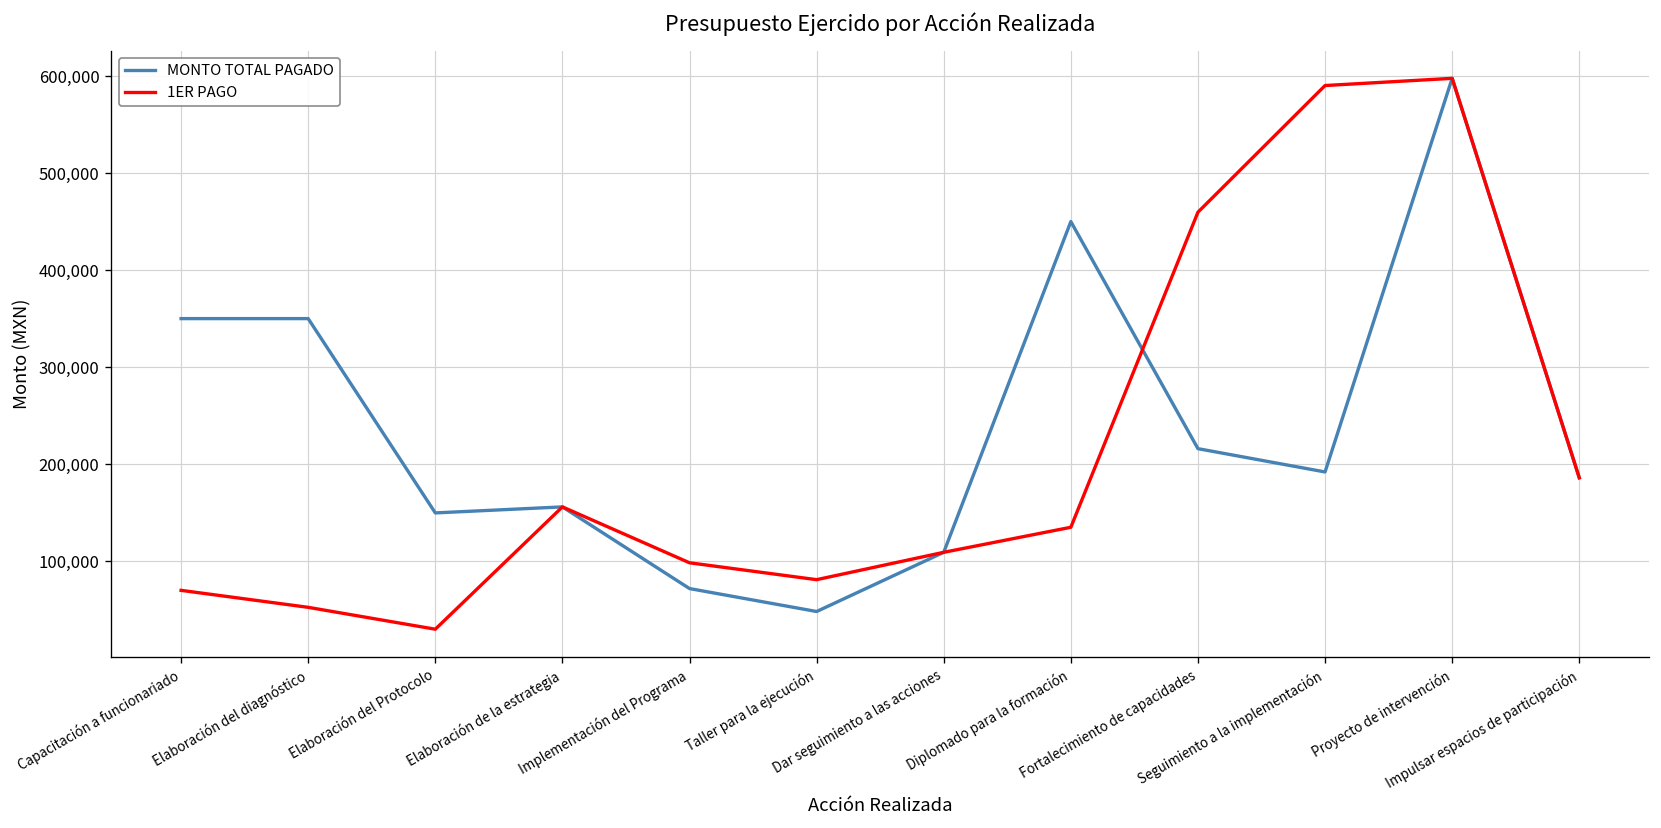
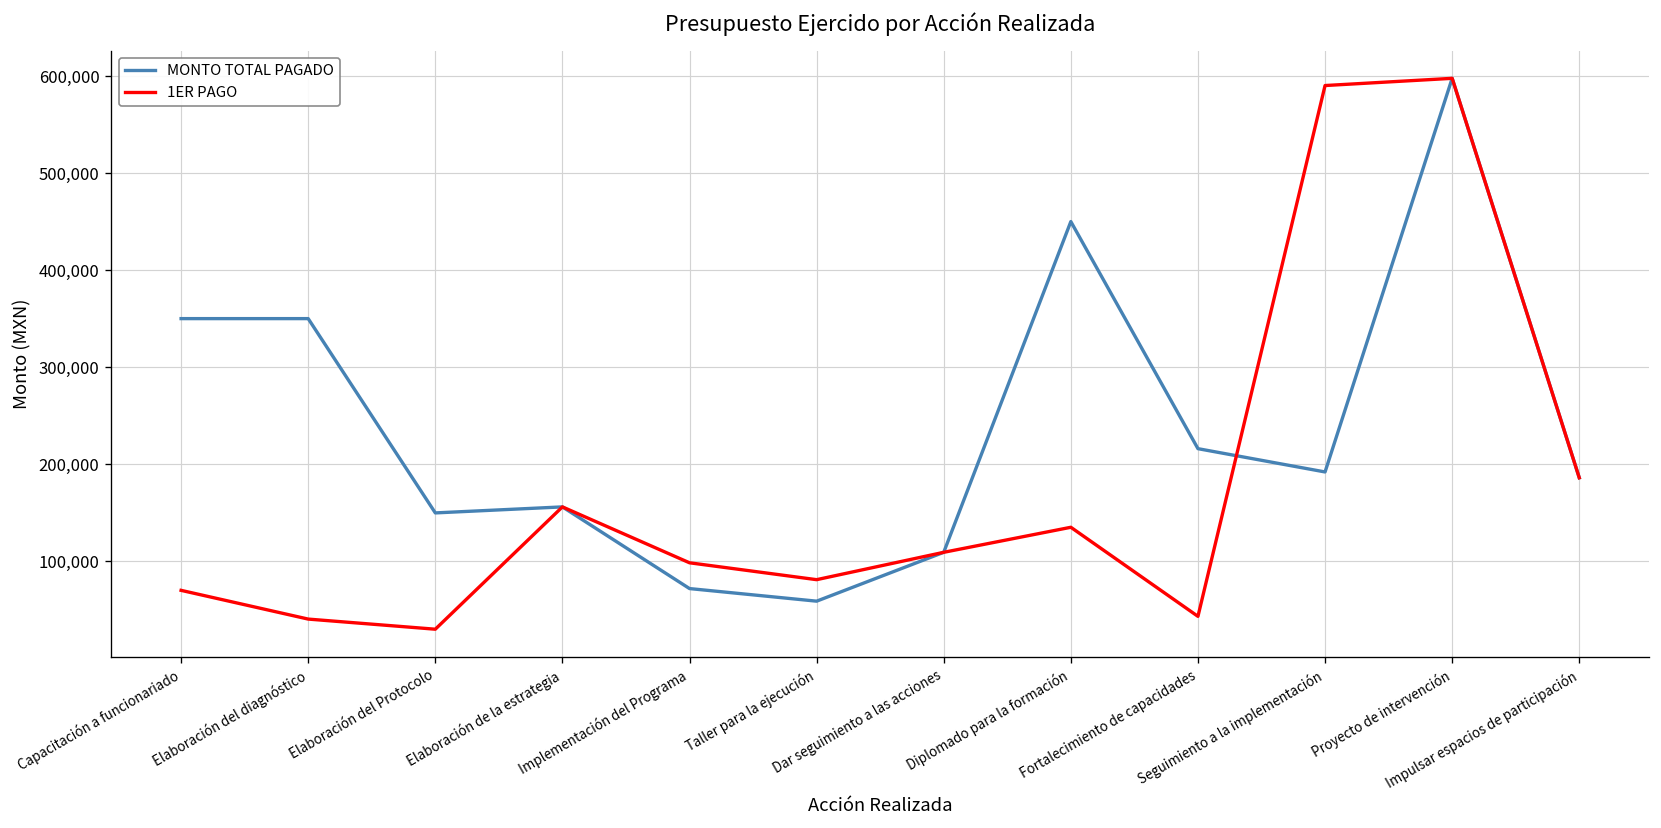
  {
    "MONTO TOTAL PAGADO": {
      "Capacitación a funcionariado": "350,000",
      "Elaboración del diagnóstico": "350,000",
      "Elaboración del Protocolo": "150,000",
      "Implementación del Programa": "70,000",
-     "Taller para la ejecución": "50,000",
+     "Taller para la ejecución": "60,000",
      "Diplomado para la formación": "450,000",
      "Fortalecimiento de capacidades": "220,000",
      "Seguimiento a la implementación": "190,000"
    },
    "1ER PAGO": {
      "Capacitación a funcionariado": "70,000",
-     "Elaboración del diagnóstico": "50,000",
+     "Elaboración del diagnóstico": "40,000",
      "Elaboración del Protocolo": "30,000",
      "Implementación del Programa": "100,000",
      "Taller para la ejecución": "80,000",
      "Diplomado para la formación": "140,000",
-     "Fortalecimiento de capacidades": "460,000",
+     "Fortalecimiento de capacidades": "40,000",
      "Seguimiento a la implementación": "590,000"
    }
  }
